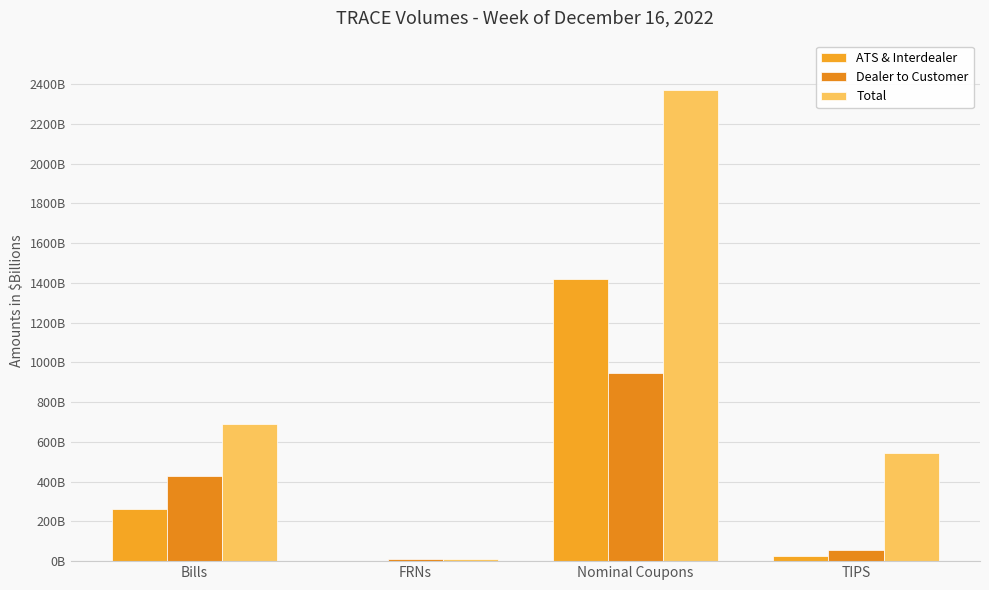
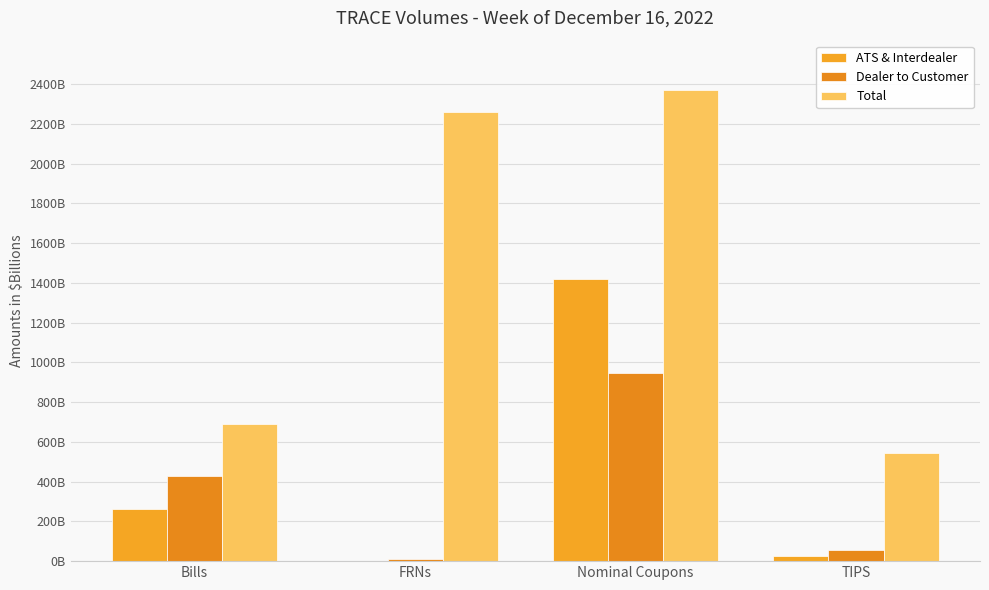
  {
    "Total": {
      "Bills": 690000000000,
-     "FRNs": 10000000000,
+     "FRNs": 2260000000000,
      "Nominal Coupons": 2370000000000,
      "TIPS": 540000000000
    }
  }
